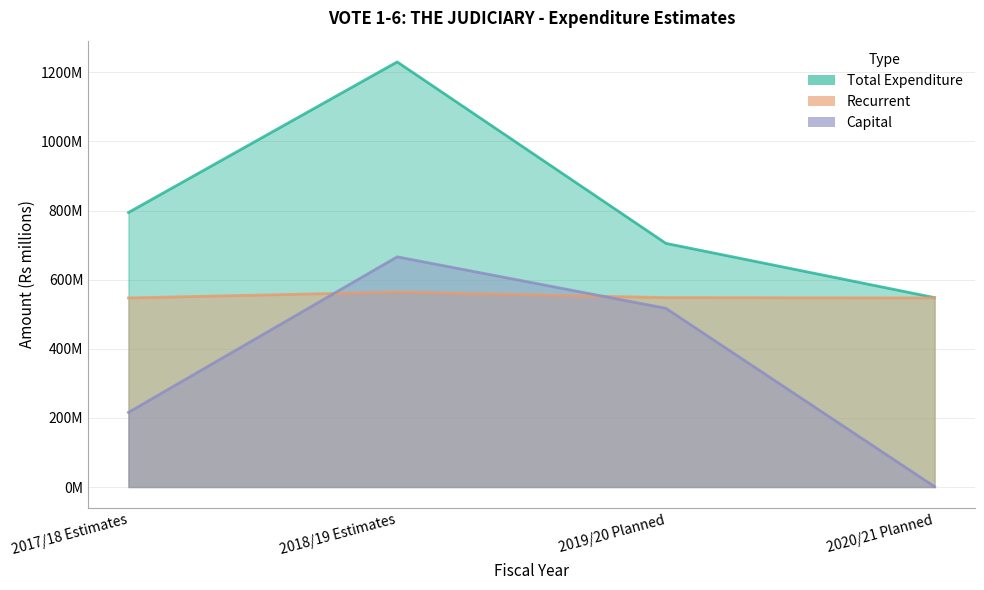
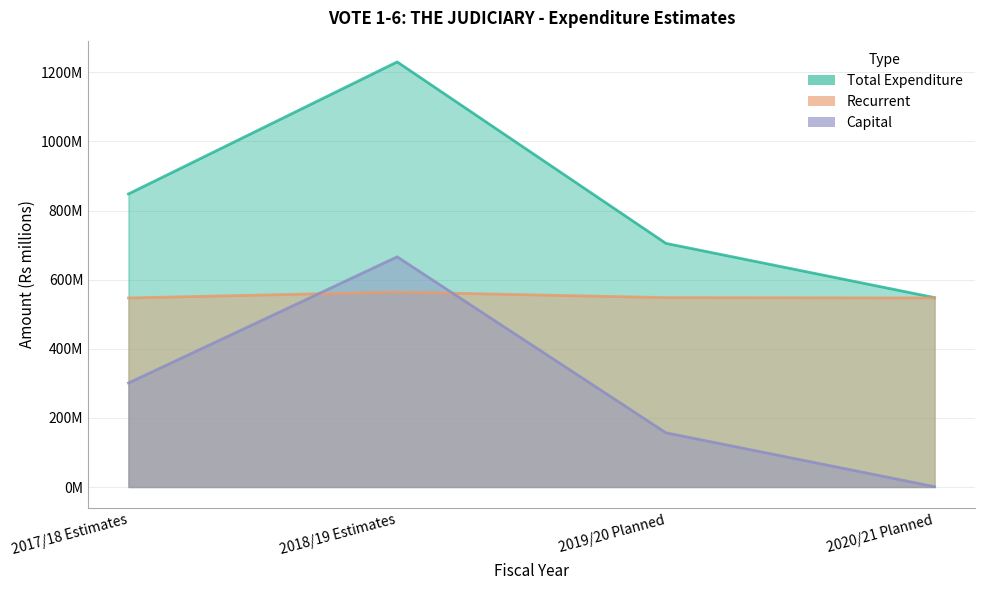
  {
    "Total Expenditure": {
-     "2017/18 Estimates": 790000000,
+     "2017/18 Estimates": 850000000,
      "2018/19 Estimates": 1230000000,
      "2019/20 Planned": 710000000
    },
    "Recurrent": {
      "2017/18 Estimates": 550000000,
      "2018/19 Estimates": 560000000,
      "2019/20 Planned": 550000000
    },
    "Capital": {
-     "2017/18 Estimates": 220000000,
+     "2017/18 Estimates": 300000000,
      "2018/19 Estimates": 670000000,
-     "2019/20 Planned": 520000000,
+     "2019/20 Planned": 160000000,
      "2020/21 Planned": 0
    }
  }
